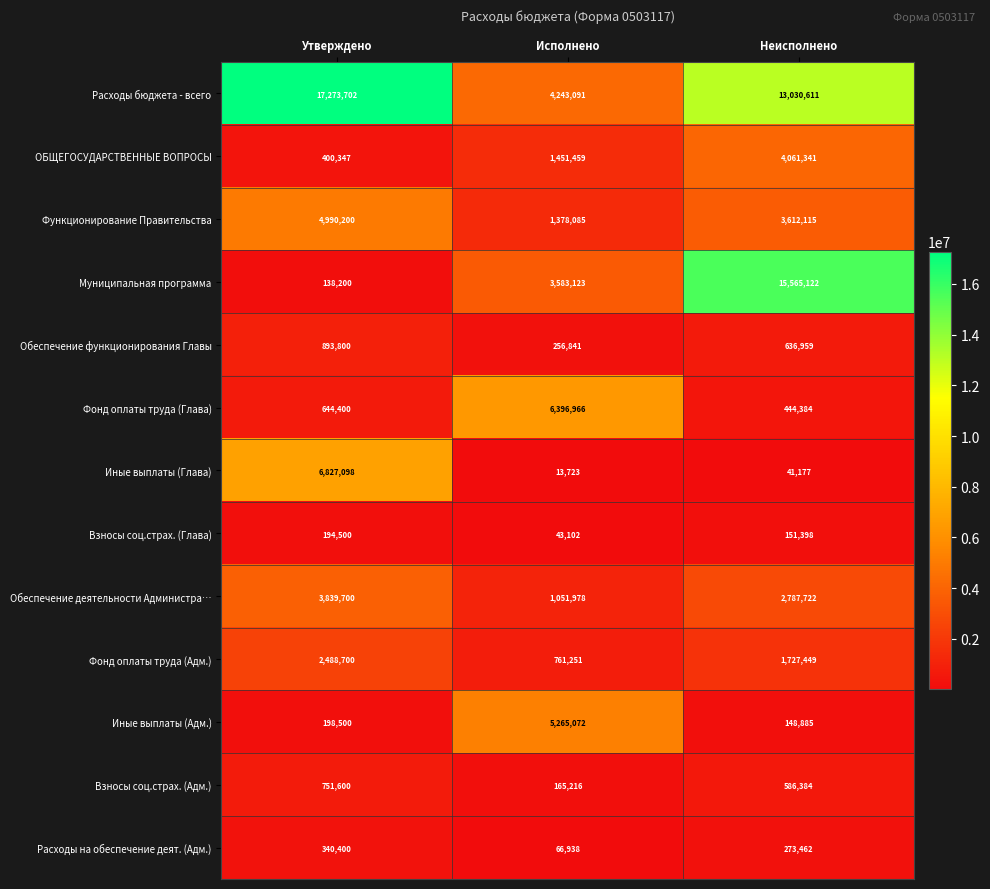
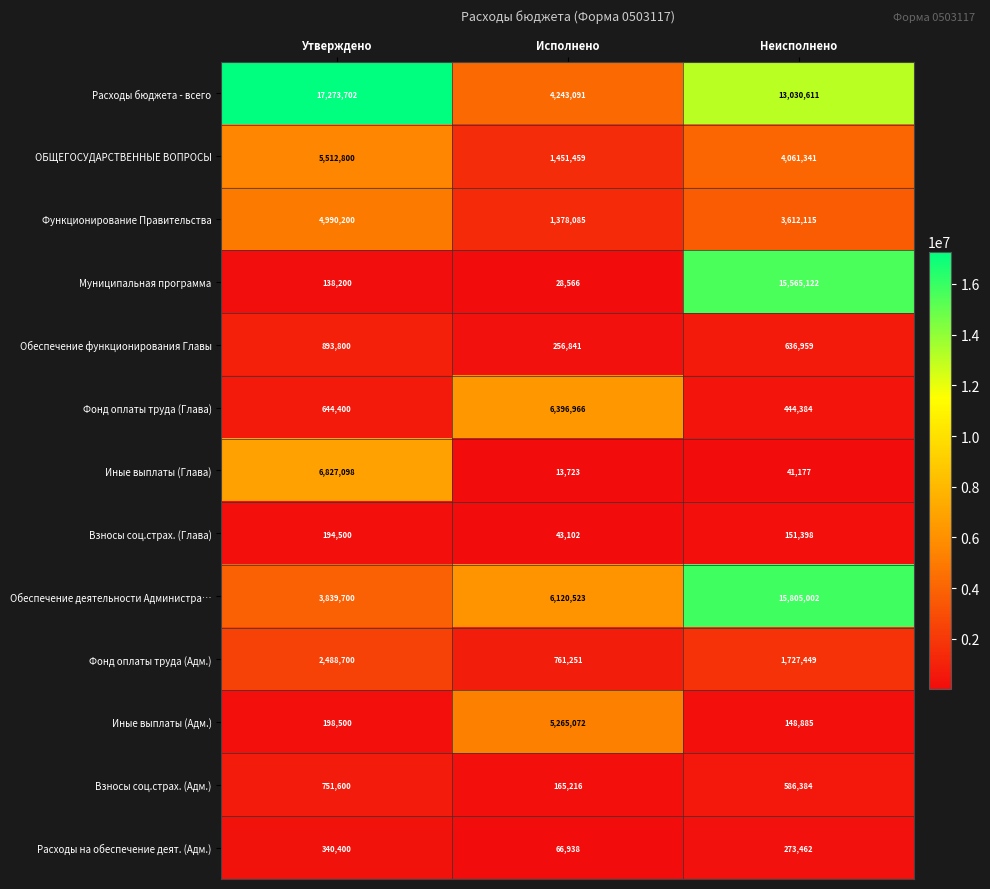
  {
    "Расходы бюджета - всего": {
      "Утверждено": "17,273,702",
      "Исполнено": "4,243,091",
      "Неисполнено": "13,030,611"
    },
    "ОБЩЕГОСУДАРСТВЕННЫЕ ВОПРОСЫ": {
-     "Утверждено": "400,347",
+     "Утверждено": "5,512,800",
      "Исполнено": "1,451,459",
      "Неисполнено": "4,061,341"
    },
    "Функционирование Правительства": {
      "Утверждено": "4,990,200",
      "Исполнено": "1,378,085",
      "Неисполнено": "3,612,115"
    },
    "Муниципальная программа": {
      "Утверждено": "138,200",
-     "Исполнено": "3,583,123",
+     "Исполнено": "28,566",
      "Неисполнено": "15,565,122"
    },
    "Обеспечение функционирования Главы": {
      "Утверждено": "893,800",
      "Исполнено": "256,841",
      "Неисполнено": "636,959"
    },
    "Фонд оплаты труда (Глава)": {
      "Утверждено": "644,400",
      "Исполнено": "6,396,966",
      "Неисполнено": "444,384"
    },
    "Иные выплаты (Глава)": {
      "Утверждено": "6,827,098",
      "Исполнено": "13,723",
      "Неисполнено": "41,177"
    },
    "Взносы соц.страх. (Глава)": {
      "Утверждено": "194,500",
      "Исполнено": "43,102",
      "Неисполнено": "151,398"
    },
    "Обеспечение деятельности Администра…": {
      "Утверждено": "3,839,700",
-     "Исполнено": "1,051,978",
-     "Неисполнено": "2,787,722"
+     "Исполнено": "6,120,523",
+     "Неисполнено": "15,805,002"
    },
    "Фонд оплаты труда (Адм.)": {
      "Утверждено": "2,488,700",
      "Исполнено": "761,251",
      "Неисполнено": "1,727,449"
    },
    "Иные выплаты (Адм.)": {
      "Утверждено": "198,500",
      "Исполнено": "5,265,072",
      "Неисполнено": "148,885"
    },
    "Взносы соц.страх. (Адм.)": {
      "Утверждено": "751,600",
      "Исполнено": "165,216",
      "Неисполнено": "586,384"
    },
    "Расходы на обеспечение деят. (Адм.)": {
      "Утверждено": "340,400",
      "Исполнено": "66,938",
      "Неисполнено": "273,462"
    }
  }
